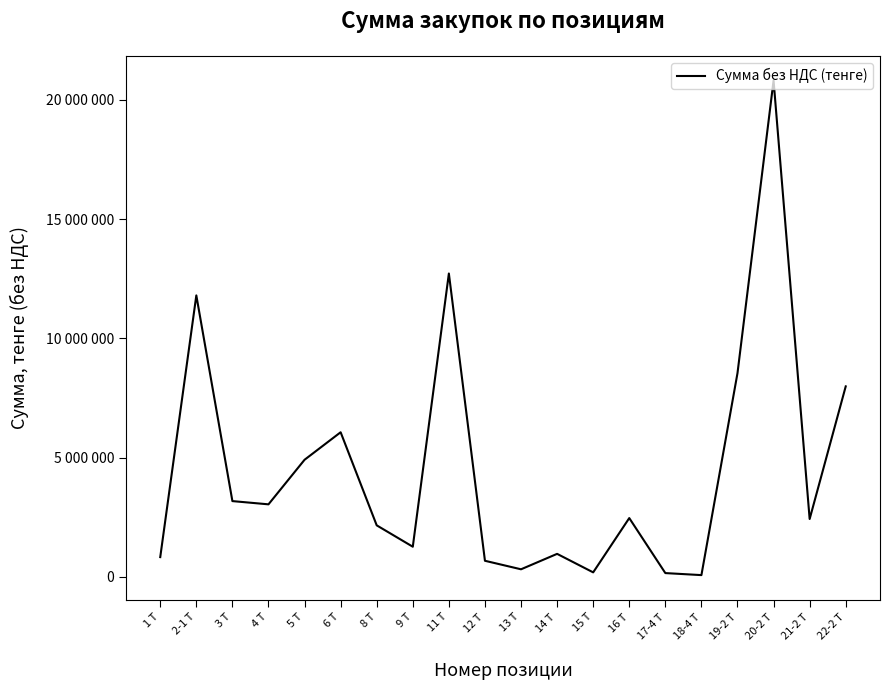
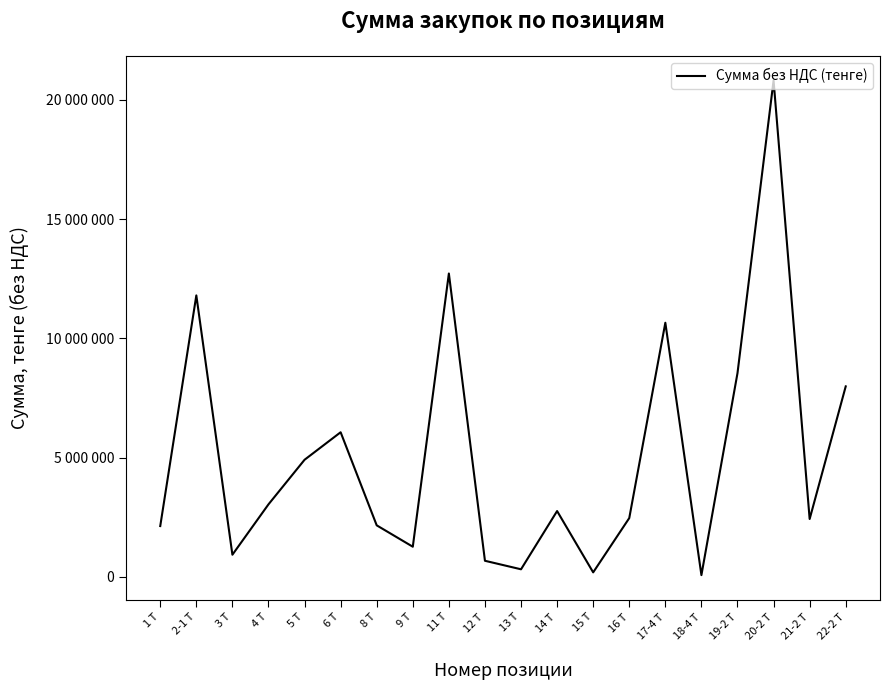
  {
-   "1 Т": 800000,
+   "1 Т": 2100000,
    "2-1 Т": 11800000,
-   "3 Т": 3200000,
+   "3 Т": 900000,
    "4 Т": 3000000,
    "5 Т": 4900000,
    "6 Т": 6100000,
    "8 Т": 2200000,
    "9 Т": 1300000,
    "11 Т": 12700000,
    "12 Т": 700000,
    "13 Т": 300000,
-   "14 Т": 1000000,
+   "14 Т": 2800000,
    "15 Т": 200000,
    "16 Т": 2500000,
-   "17-4 Т": 200000,
+   "17-4 Т": 10700000,
    "18-4 Т": 100000,
    "19-2 Т": 8500000,
    "21-2 Т": 2400000,
    "22-2 Т": 8000000
  }
